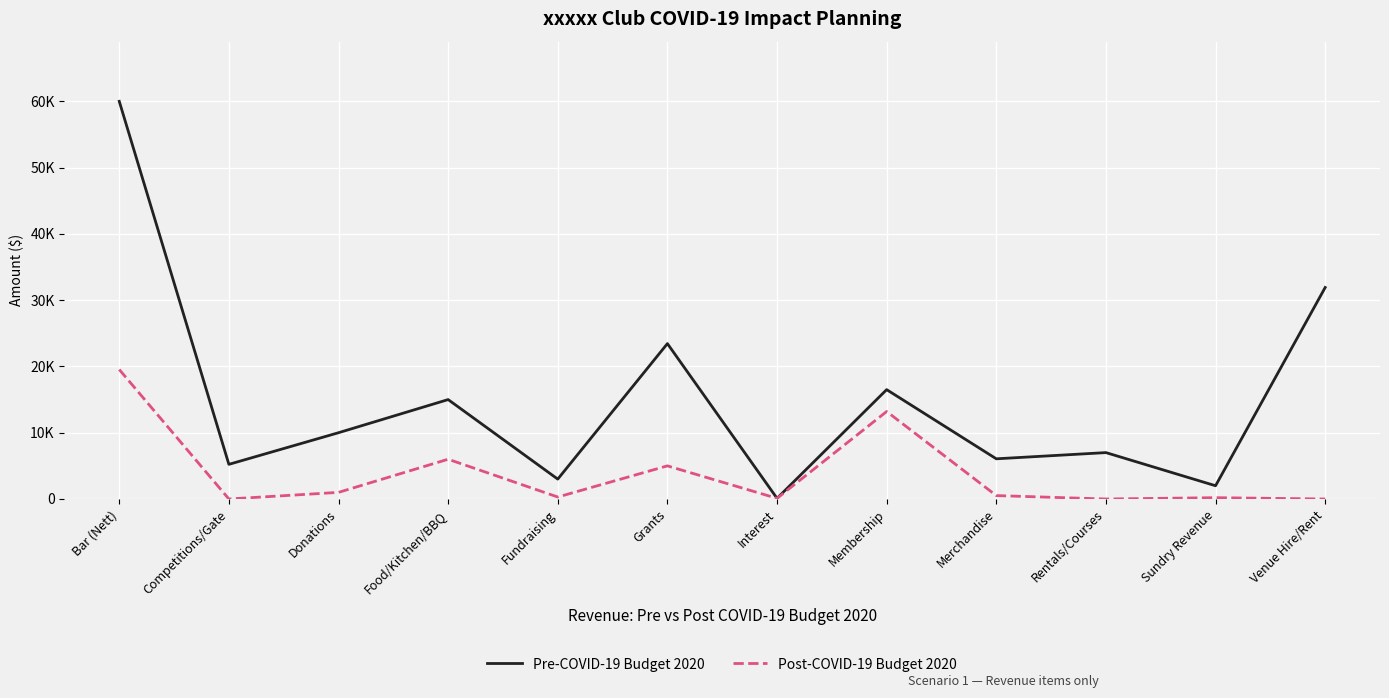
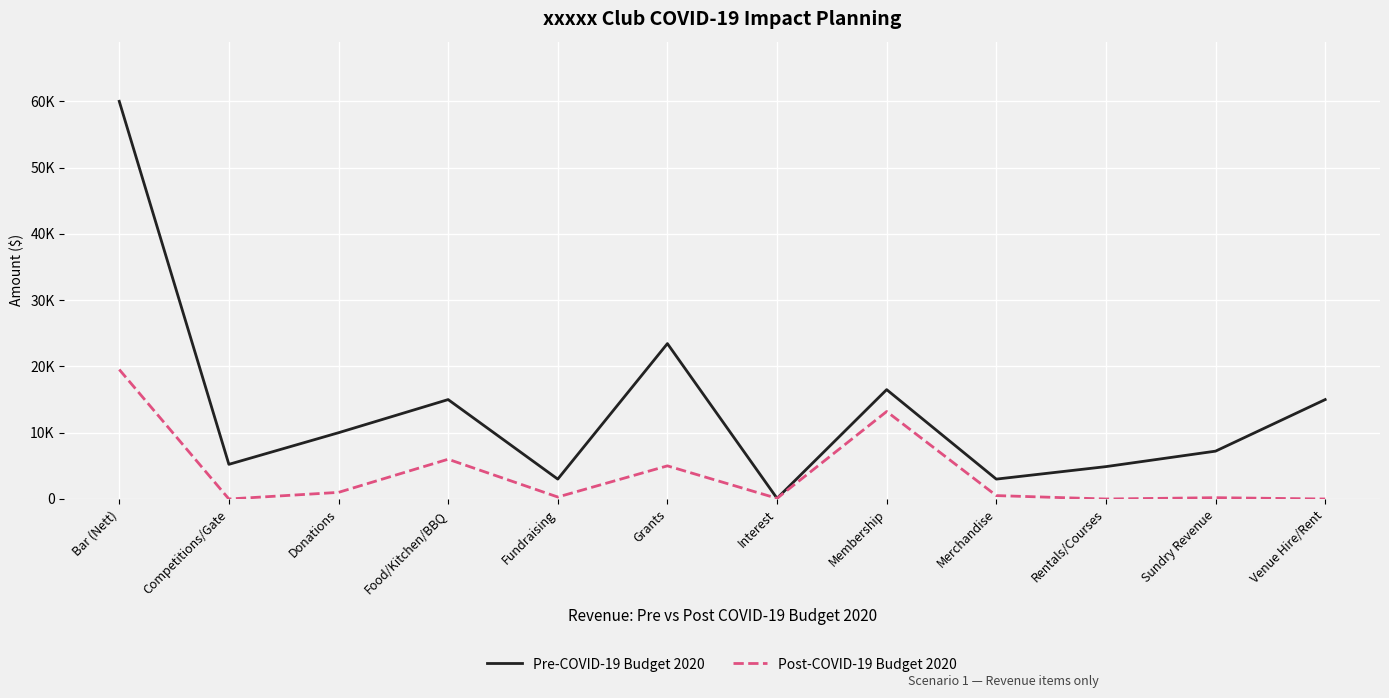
  {
    "Pre-COVID-19 Budget 2020": {
      "Bar (Nett)": 60000,
      "Competitions/Gate": 5000,
      "Donations": 10000,
      "Food/Kitchen/BBQ": 15000,
      "Fundraising": 3000,
      "Grants": 23000,
      "Membership": 17000,
-     "Merchandise": 6000,
-     "Rentals/Courses": 7000,
-     "Sundry Revenue": 2000,
-     "Venue Hire/Rent": 32000
+     "Merchandise": 3000,
+     "Rentals/Courses": 5000,
+     "Sundry Revenue": 7000,
+     "Venue Hire/Rent": 15000
    },
    "Post-COVID-19 Budget 2020": {
      "Bar (Nett)": 20000,
      "Competitions/Gate": 0,
      "Donations": 1000,
      "Food/Kitchen/BBQ": 6000,
      "Fundraising": 0,
      "Grants": 5000,
      "Membership": 13000,
      "Merchandise": 1000,
      "Rentals/Courses": 0,
      "Sundry Revenue": 0,
      "Venue Hire/Rent": 0
    }
  }
